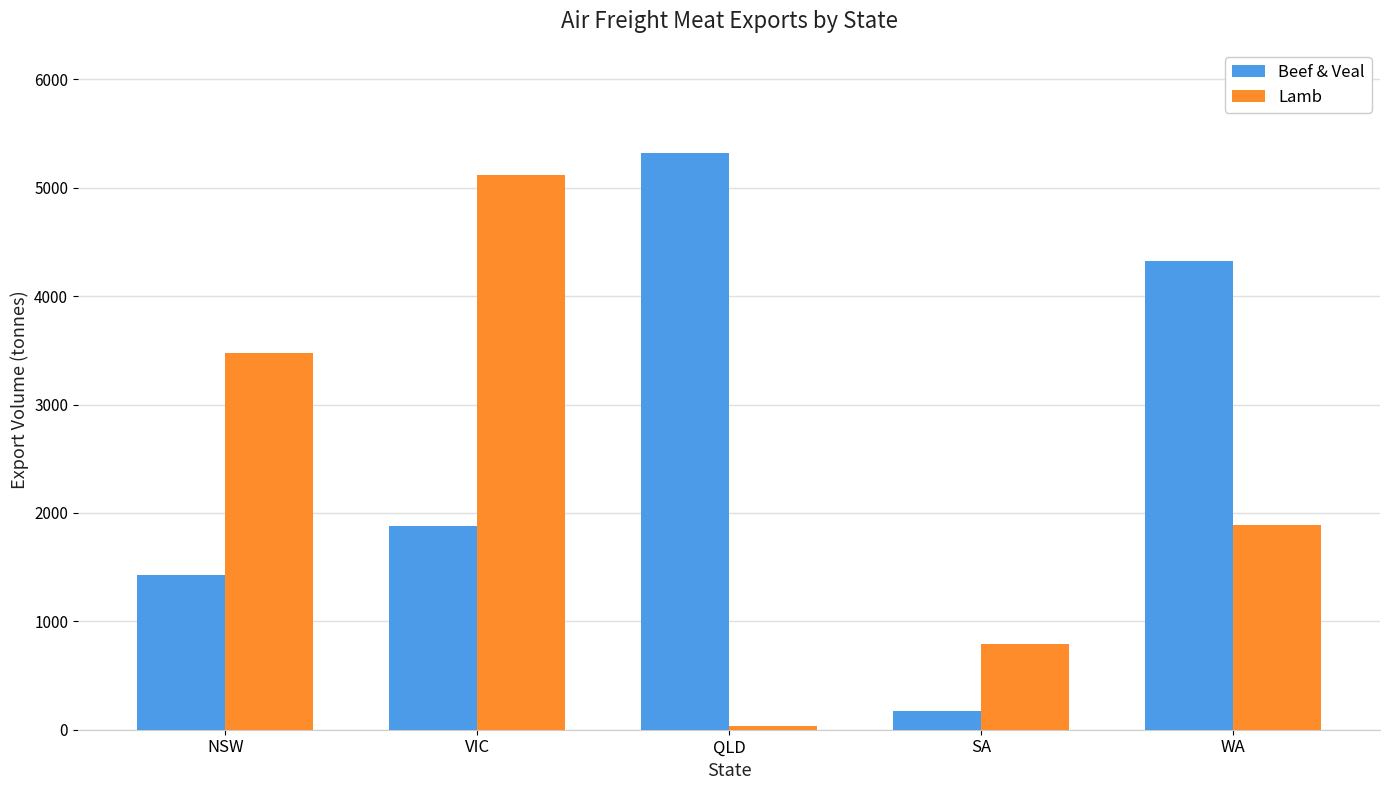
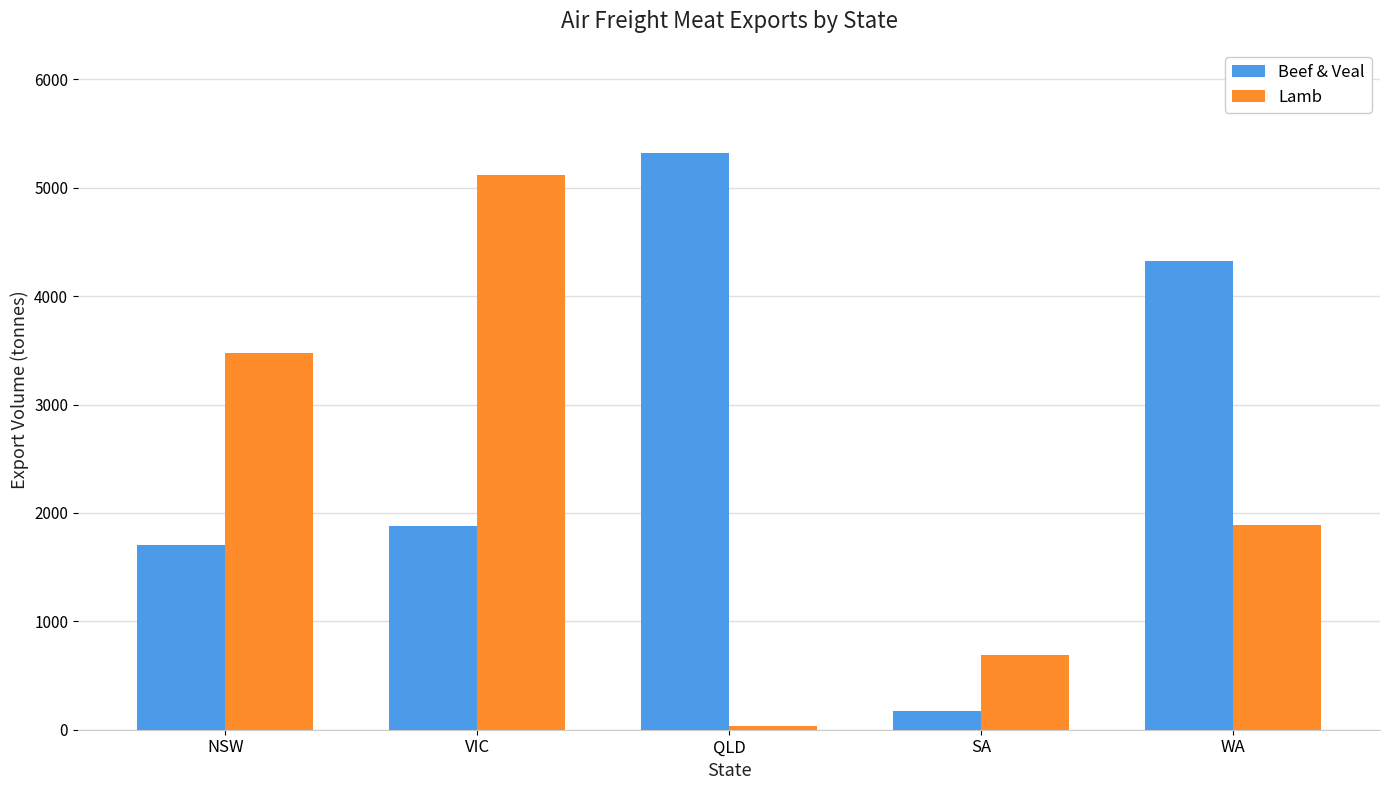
  {
    "Beef & Veal": {
-     "NSW": 1420,
+     "NSW": 1700,
      "VIC": 1880,
      "QLD": 5320,
      "SA": 170,
      "WA": 4330
    },
    "Lamb": {
      "NSW": 3480,
      "VIC": 5110,
      "QLD": 40,
-     "SA": 790,
+     "SA": 690,
      "WA": 1890
    }
  }
